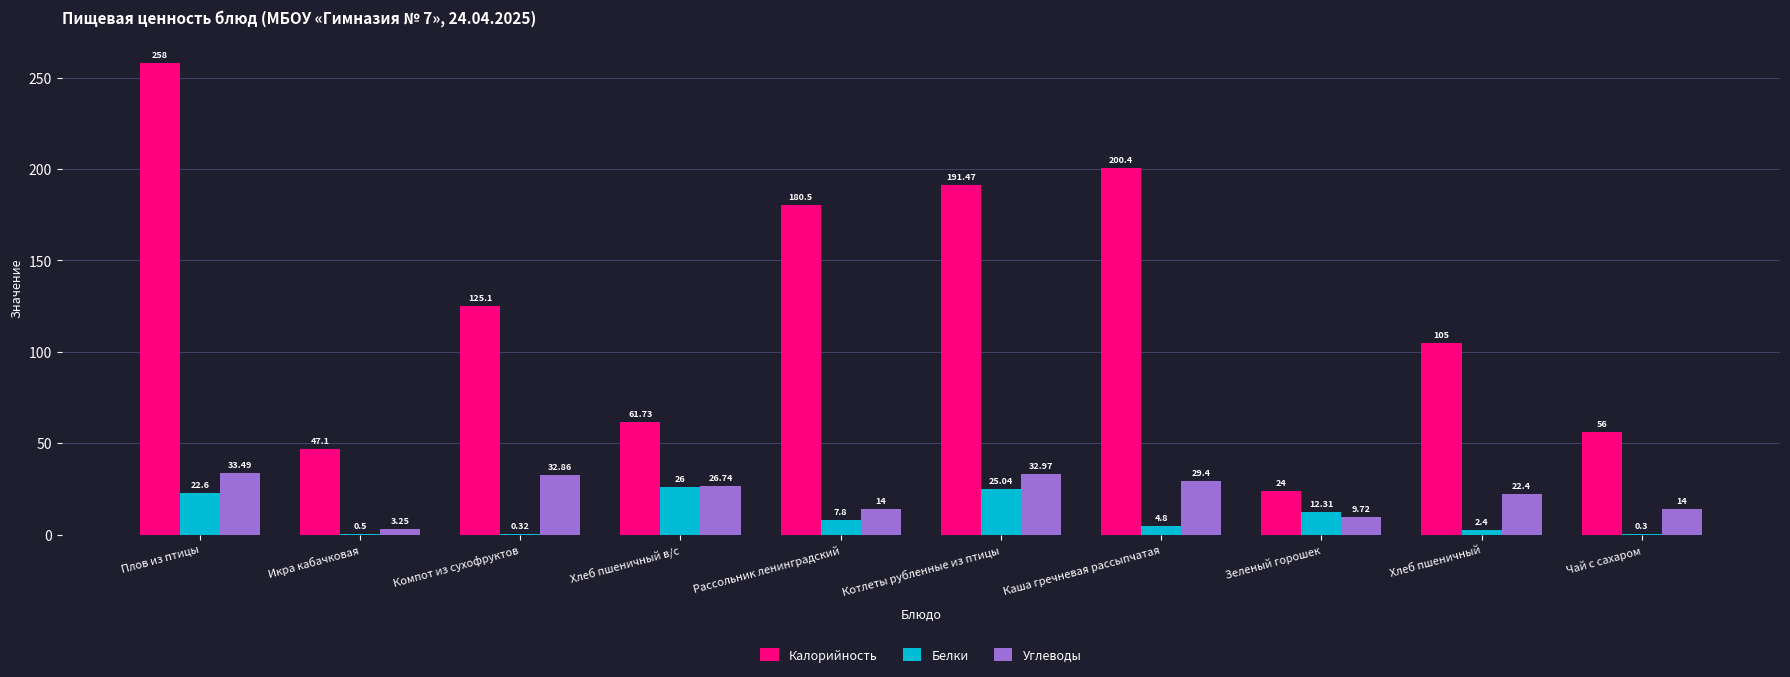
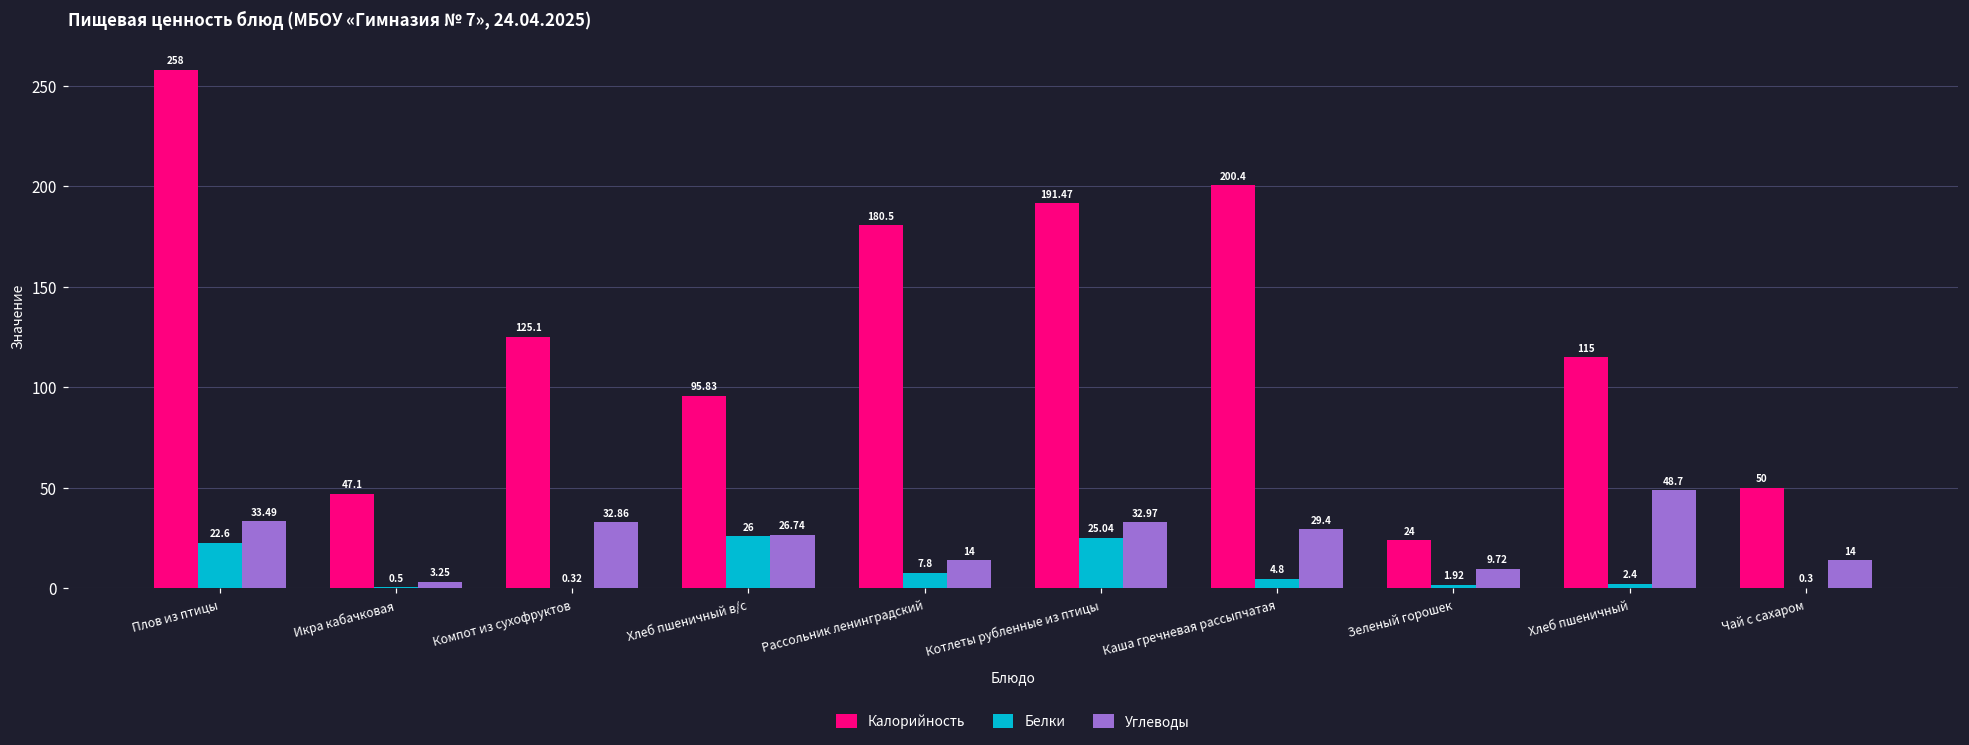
  {
    "Калорийность": {
      "Плов из птицы": 258,
      "Икра кабачковая": 47.1,
      "Компот из сухофруктов": 125.1,
-     "Хлеб пшеничный в/с": 61.73,
+     "Хлеб пшеничный в/с": 95.83,
      "Рассольник ленинградский": 180.5,
      "Котлеты рубленные из птицы": 191.47,
      "Каша гречневая рассыпчатая": 200.4,
      "Зеленый горошек": 24,
-     "Хлеб пшеничный": 105,
-     "Чай с сахаром": 56
+     "Хлеб пшеничный": 115,
+     "Чай с сахаром": 50
    },
    "Белки": {
      "Плов из птицы": 22.6,
      "Икра кабачковая": 0.5,
      "Компот из сухофруктов": 0.32,
      "Хлеб пшеничный в/с": 26,
      "Рассольник ленинградский": 7.8,
      "Котлеты рубленные из птицы": 25.04,
      "Каша гречневая рассыпчатая": 4.8,
-     "Зеленый горошек": 12.31,
+     "Зеленый горошек": 1.92,
      "Хлеб пшеничный": 2.4,
      "Чай с сахаром": 0.3
    },
    "Углеводы": {
      "Плов из птицы": 33.49,
      "Икра кабачковая": 3.25,
      "Компот из сухофруктов": 32.86,
      "Хлеб пшеничный в/с": 26.74,
      "Рассольник ленинградский": 14,
      "Котлеты рубленные из птицы": 32.97,
      "Каша гречневая рассыпчатая": 29.4,
      "Зеленый горошек": 9.72,
-     "Хлеб пшеничный": 22.4,
+     "Хлеб пшеничный": 48.7,
      "Чай с сахаром": 14
    }
  }
